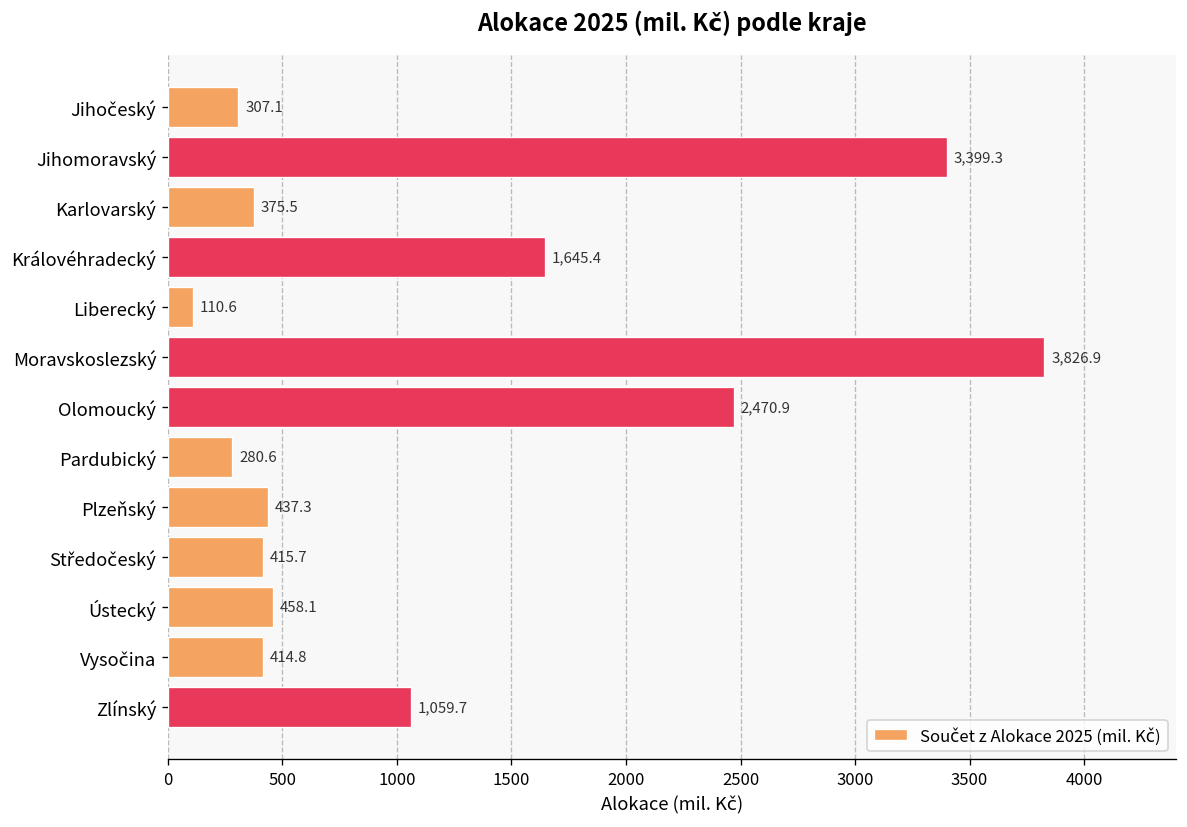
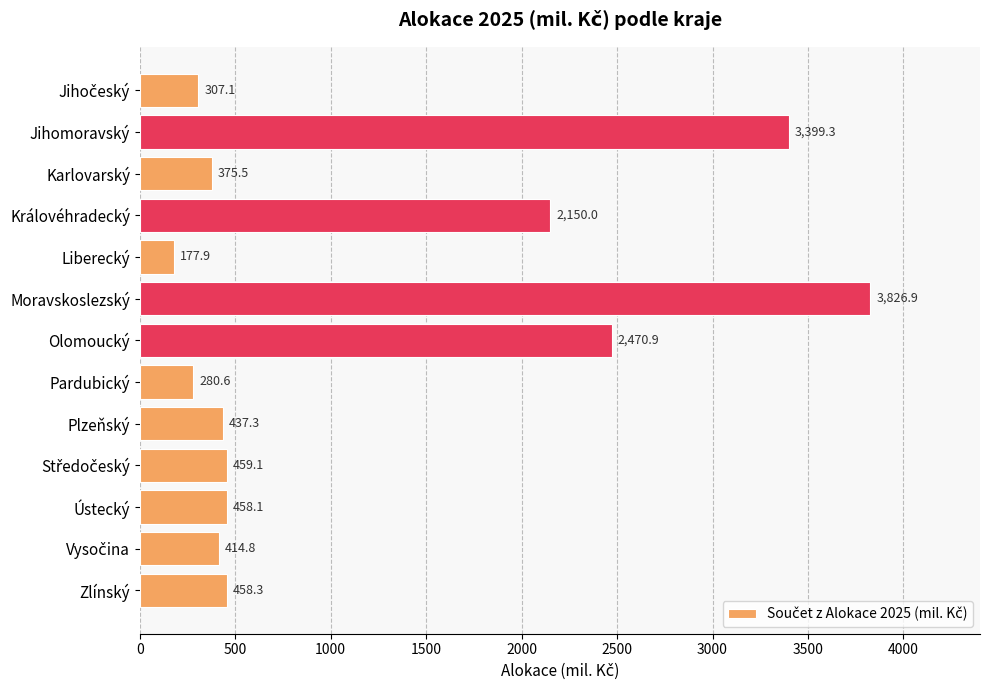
  {
    "Jihočeský": "307.1",
    "Jihomoravský": "3,399.3",
    "Karlovarský": "375.5",
-   "Královéhradecký": "1,645.4",
-   "Liberecký": "110.6",
+   "Královéhradecký": "2,150.0",
+   "Liberecký": "177.9",
    "Moravskoslezský": "3,826.9",
    "Olomoucký": "2,470.9",
    "Pardubický": "280.6",
    "Plzeňský": "437.3",
-   "Středočeský": "415.7",
+   "Středočeský": "459.1",
    "Ústecký": "458.1",
    "Vysočina": "414.8",
-   "Zlínský": "1,059.7"
+   "Zlínský": "458.3"
  }
